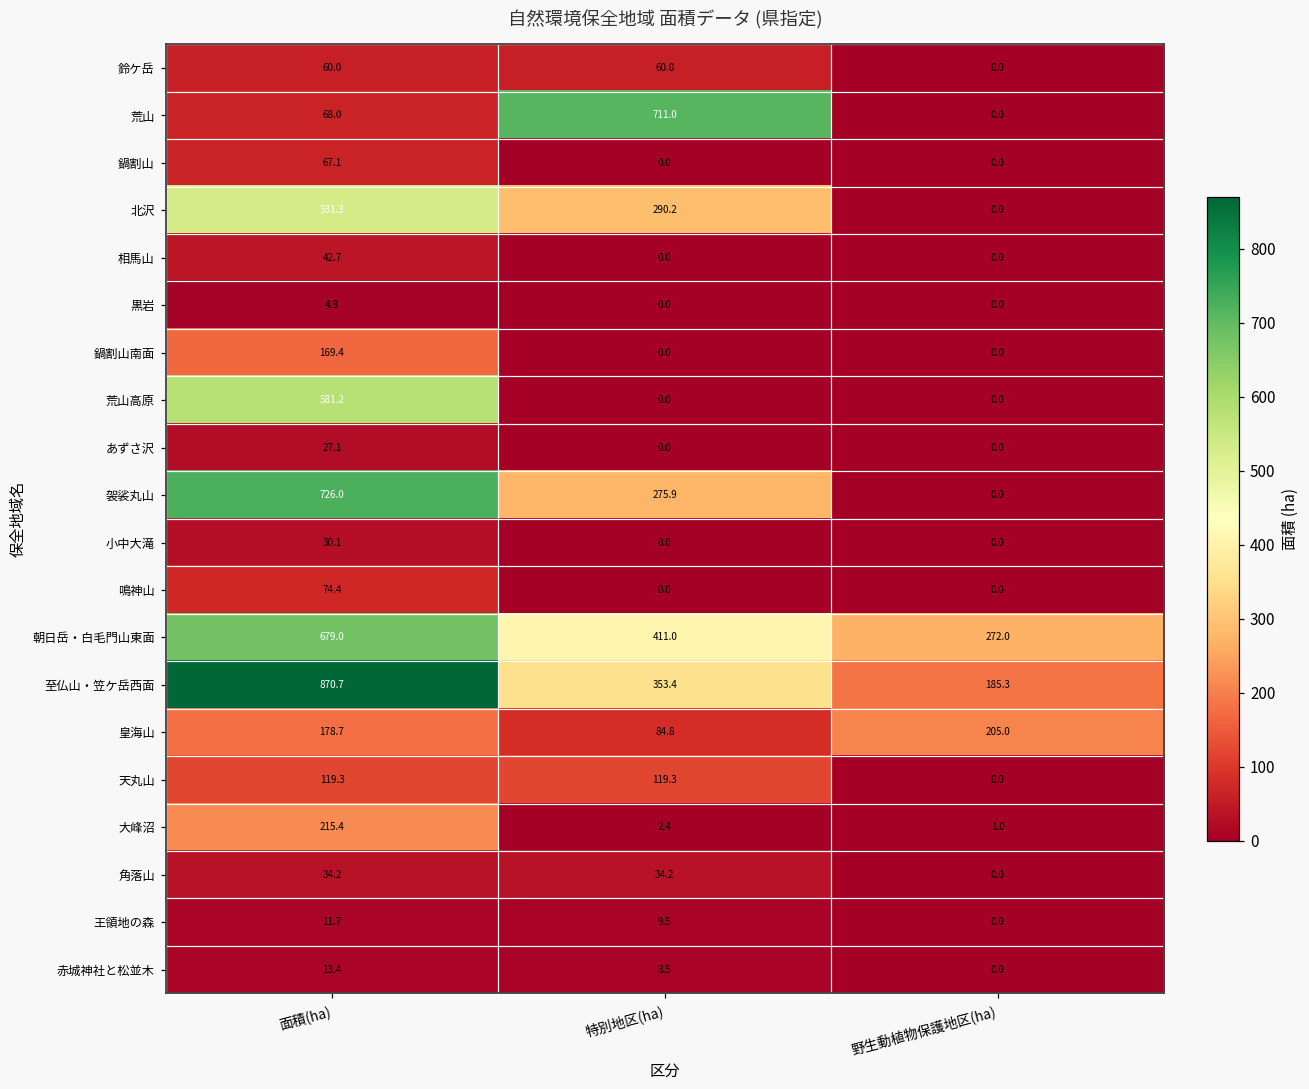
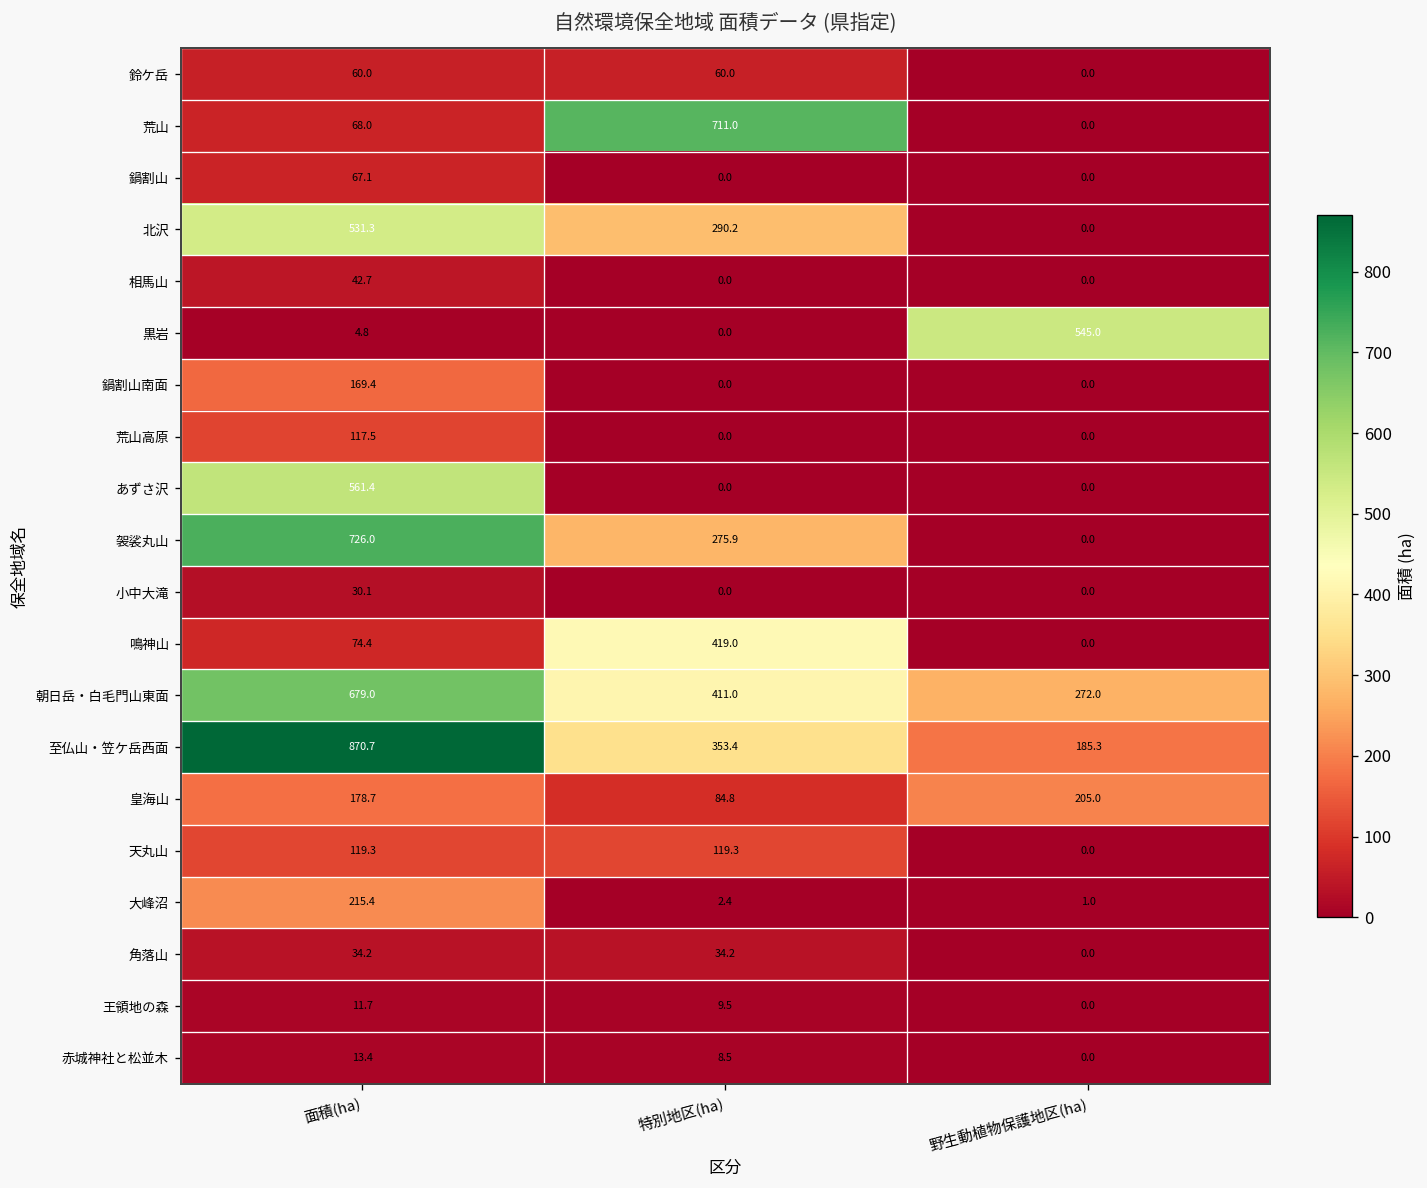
  {
    "鈴ケ岳": {
      "面積(ha)": 60.0,
      "特別地区(ha)": 60.0,
      "野生動植物保護地区(ha)": 0.0
    },
    "荒山": {
      "面積(ha)": 68.0,
      "特別地区(ha)": 711.0,
      "野生動植物保護地区(ha)": 0.0
    },
    "鍋割山": {
      "面積(ha)": 67.1,
      "特別地区(ha)": 0.0,
      "野生動植物保護地区(ha)": 0.0
    },
    "北沢": {
      "面積(ha)": 531.3,
      "特別地区(ha)": 290.2,
      "野生動植物保護地区(ha)": 0.0
    },
    "相馬山": {
      "面積(ha)": 42.7,
      "特別地区(ha)": 0.0,
      "野生動植物保護地区(ha)": 0.0
    },
    "黒岩": {
      "面積(ha)": 4.8,
      "特別地区(ha)": 0.0,
-     "野生動植物保護地区(ha)": 0.0
+     "野生動植物保護地区(ha)": 545.0
    },
    "鍋割山南面": {
      "面積(ha)": 169.4,
      "特別地区(ha)": 0.0,
      "野生動植物保護地区(ha)": 0.0
    },
    "荒山高原": {
-     "面積(ha)": 581.2,
+     "面積(ha)": 117.5,
      "特別地区(ha)": 0.0,
      "野生動植物保護地区(ha)": 0.0
    },
    "あずさ沢": {
-     "面積(ha)": 27.1,
+     "面積(ha)": 561.4,
      "特別地区(ha)": 0.0,
      "野生動植物保護地区(ha)": 0.0
    },
    "袈裟丸山": {
      "面積(ha)": 726.0,
      "特別地区(ha)": 275.9,
      "野生動植物保護地区(ha)": 0.0
    },
    "小中大滝": {
      "面積(ha)": 30.1,
      "特別地区(ha)": 0.0,
      "野生動植物保護地区(ha)": 0.0
    },
    "鳴神山": {
      "面積(ha)": 74.4,
-     "特別地区(ha)": 0.0,
+     "特別地区(ha)": 419.0,
      "野生動植物保護地区(ha)": 0.0
    },
    "朝日岳・白毛門山東面": {
      "面積(ha)": 679.0,
      "特別地区(ha)": 411.0,
      "野生動植物保護地区(ha)": 272.0
    },
    "至仏山・笠ケ岳西面": {
      "面積(ha)": 870.7,
      "特別地区(ha)": 353.4,
      "野生動植物保護地区(ha)": 185.3
    },
    "皇海山": {
      "面積(ha)": 178.7,
      "特別地区(ha)": 84.8,
      "野生動植物保護地区(ha)": 205.0
    },
    "天丸山": {
      "面積(ha)": 119.3,
      "特別地区(ha)": 119.3,
      "野生動植物保護地区(ha)": 0.0
    },
    "大峰沼": {
      "面積(ha)": 215.4,
      "特別地区(ha)": 2.4,
      "野生動植物保護地区(ha)": 1.0
    },
    "角落山": {
      "面積(ha)": 34.2,
      "特別地区(ha)": 34.2,
      "野生動植物保護地区(ha)": 0.0
    },
    "王領地の森": {
      "面積(ha)": 11.7,
      "特別地区(ha)": 9.5,
      "野生動植物保護地区(ha)": 0.0
    },
    "赤城神社と松並木": {
      "面積(ha)": 13.4,
      "特別地区(ha)": 8.5,
      "野生動植物保護地区(ha)": 0.0
    }
  }
